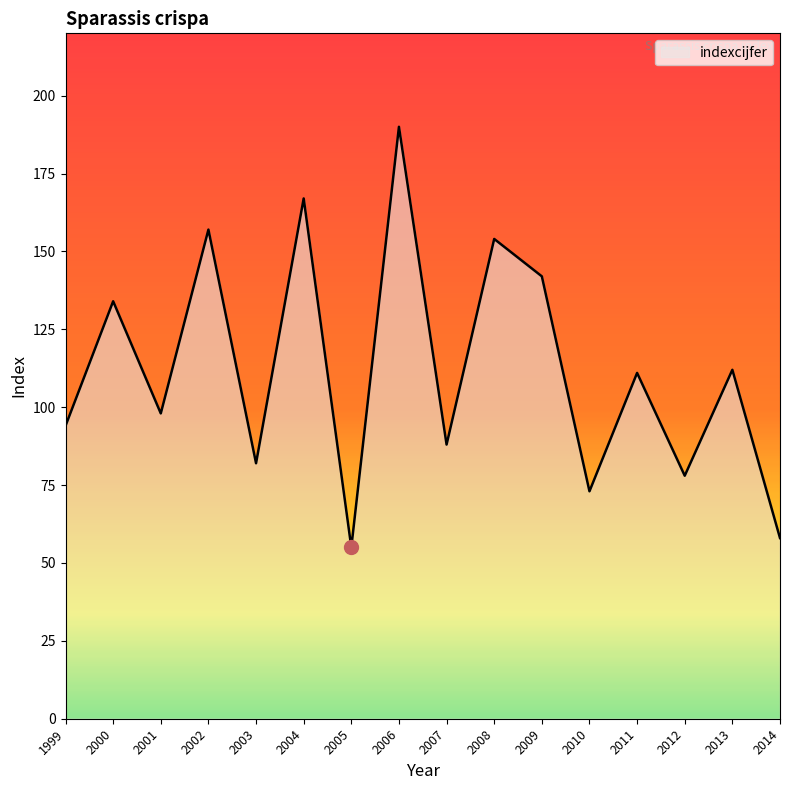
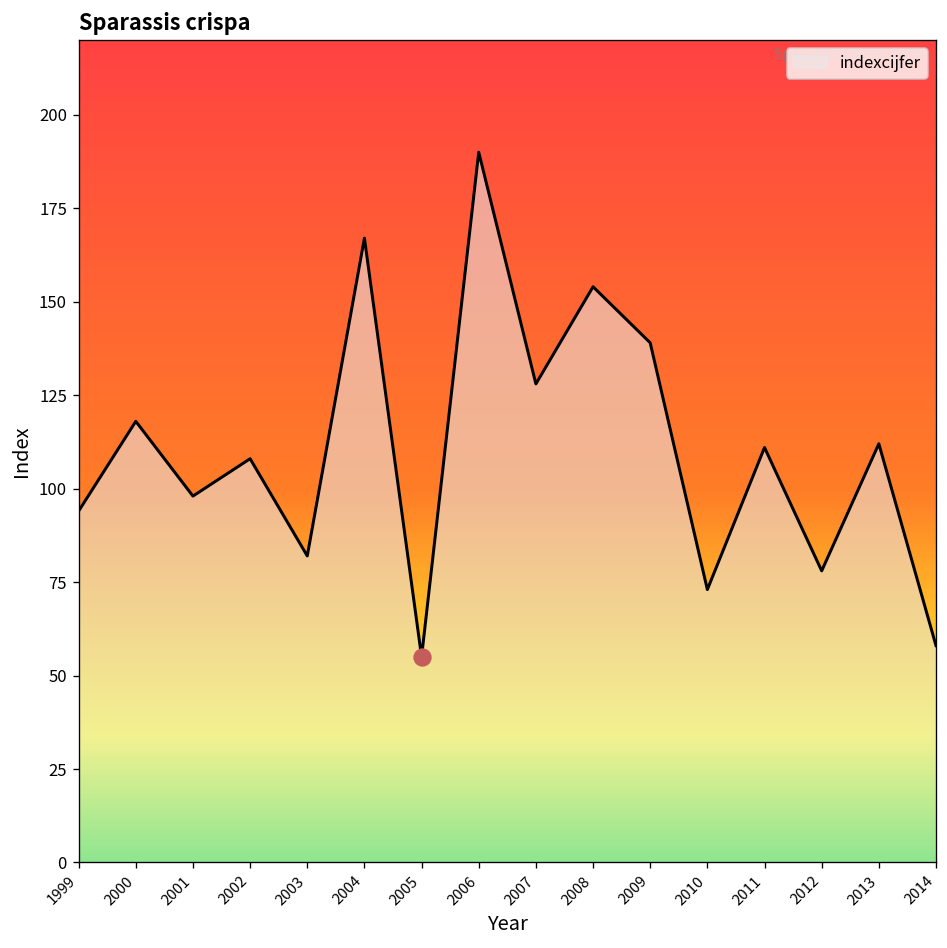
  {
    "indexcijfer": {
      "1999": 94,
-     "2000": 134,
+     "2000": 118,
      "2001": 98,
-     "2002": 157,
+     "2002": 108,
      "2003": 82,
      "2004": 167,
      "2006": 190,
-     "2007": 88,
+     "2007": 128,
      "2008": 154,
-     "2009": 142,
+     "2009": 139,
      "2010": 73,
      "2011": 111,
      "2012": 78,
      "2013": 112,
      "2014": 58
    }
  }
